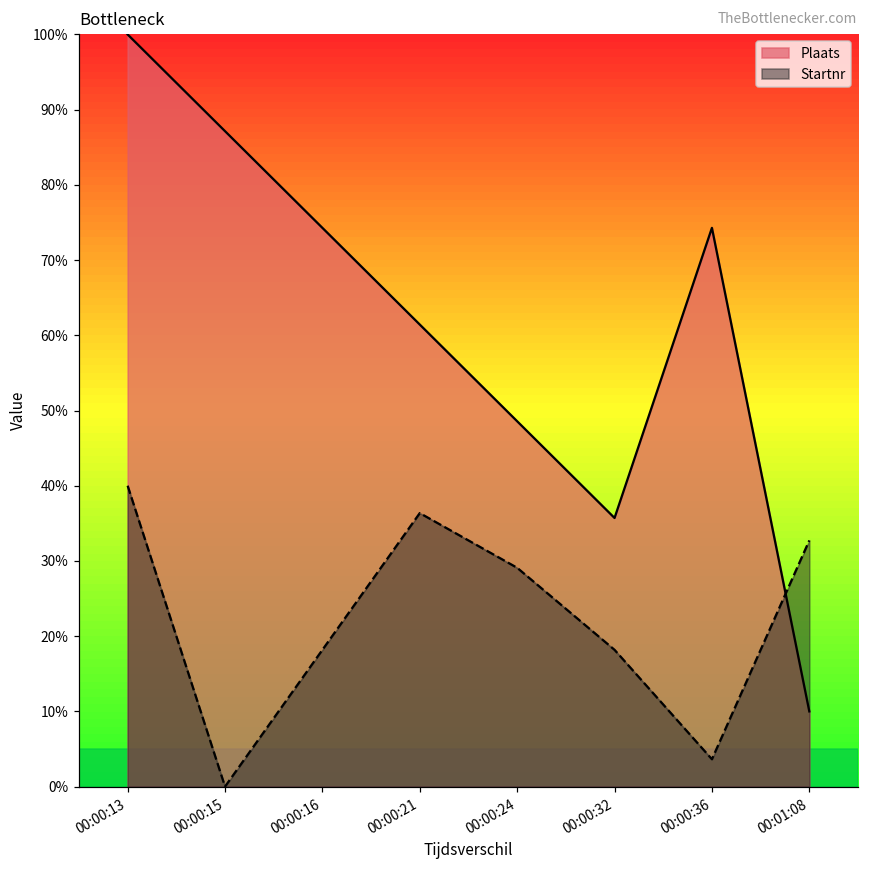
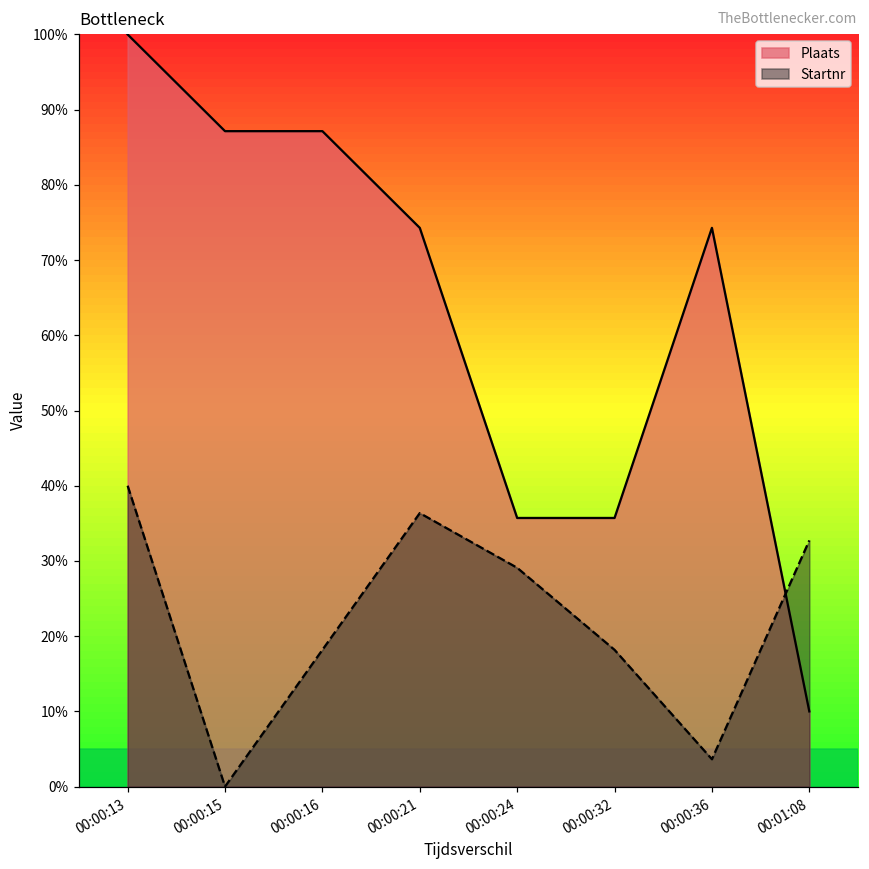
  {
    "Plaats": {
      "00:00:13": "100%",
      "00:00:15": "87%",
-     "00:00:16": "74%",
-     "00:00:21": "61%",
-     "00:00:24": "49%",
+     "00:00:16": "87%",
+     "00:00:21": "74%",
+     "00:00:24": "36%",
      "00:00:32": "36%",
      "00:00:36": "74%",
      "00:01:08": "10%"
    },
    "Startnr": {
      "00:00:13": "40%",
      "00:00:16": "18%",
      "00:00:21": "36%",
      "00:00:24": "29%",
      "00:00:32": "18%",
      "00:01:08": "33%"
    }
  }
